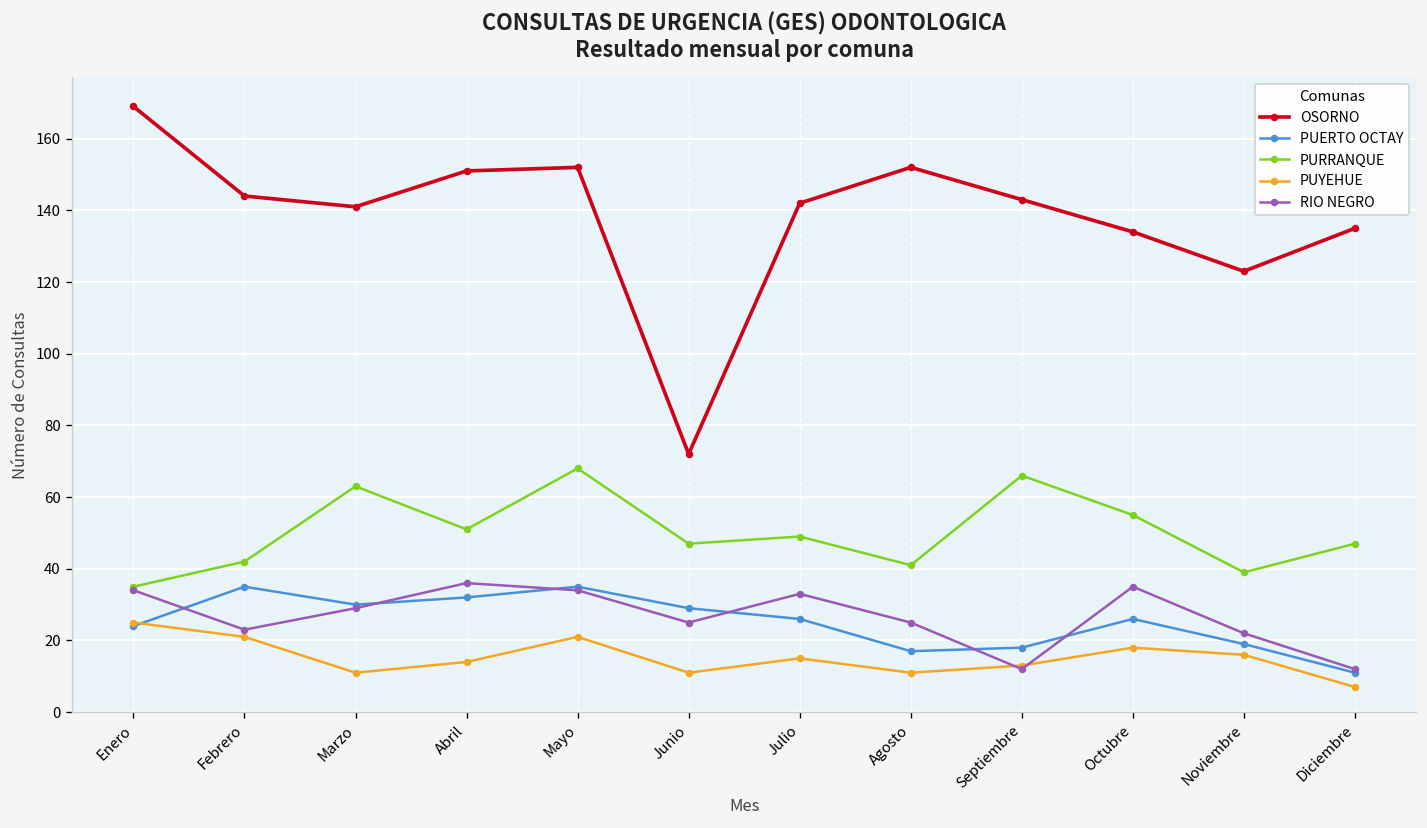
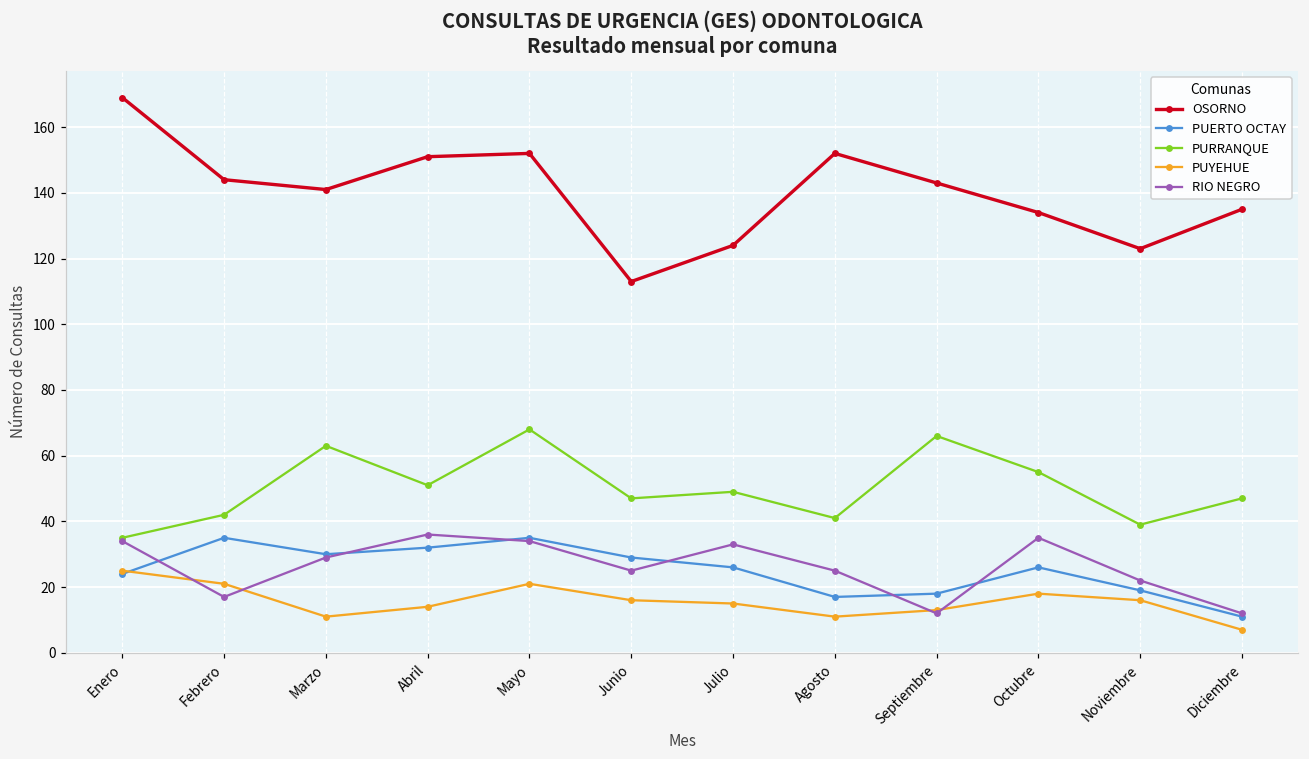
  {
    "OSORNO": {
      "Enero": 169,
      "Febrero": 144,
      "Marzo": 141,
      "Abril": 151,
      "Mayo": 152,
-     "Junio": 72,
-     "Julio": 142,
+     "Junio": 113,
+     "Julio": 124,
      "Agosto": 152,
      "Septiembre": 143,
      "Octubre": 134,
      "Noviembre": 123,
      "Diciembre": 135
    },
    "PUERTO OCTAY": {
      "Enero": 24,
      "Febrero": 35,
      "Marzo": 30,
      "Abril": 32,
      "Mayo": 35,
      "Junio": 29,
      "Julio": 26,
      "Agosto": 17,
      "Septiembre": 18,
      "Octubre": 26,
      "Noviembre": 19,
      "Diciembre": 11
    },
    "PURRANQUE": {
      "Enero": 35,
      "Febrero": 42,
      "Marzo": 63,
      "Abril": 51,
      "Mayo": 68,
      "Junio": 47,
      "Julio": 49,
      "Agosto": 41,
      "Septiembre": 66,
      "Octubre": 55,
      "Noviembre": 39,
      "Diciembre": 47
    },
    "PUYEHUE": {
      "Enero": 25,
      "Febrero": 21,
      "Marzo": 11,
      "Abril": 14,
      "Mayo": 21,
-     "Junio": 11,
+     "Junio": 16,
      "Julio": 15,
      "Agosto": 11,
      "Septiembre": 13,
      "Octubre": 18,
      "Noviembre": 16,
      "Diciembre": 7
    },
    "RIO NEGRO": {
      "Enero": 34,
-     "Febrero": 23,
+     "Febrero": 17,
      "Marzo": 29,
      "Abril": 36,
      "Mayo": 34,
      "Junio": 25,
      "Julio": 33,
      "Agosto": 25,
      "Septiembre": 12,
      "Octubre": 35,
      "Noviembre": 22,
      "Diciembre": 12
    }
  }
